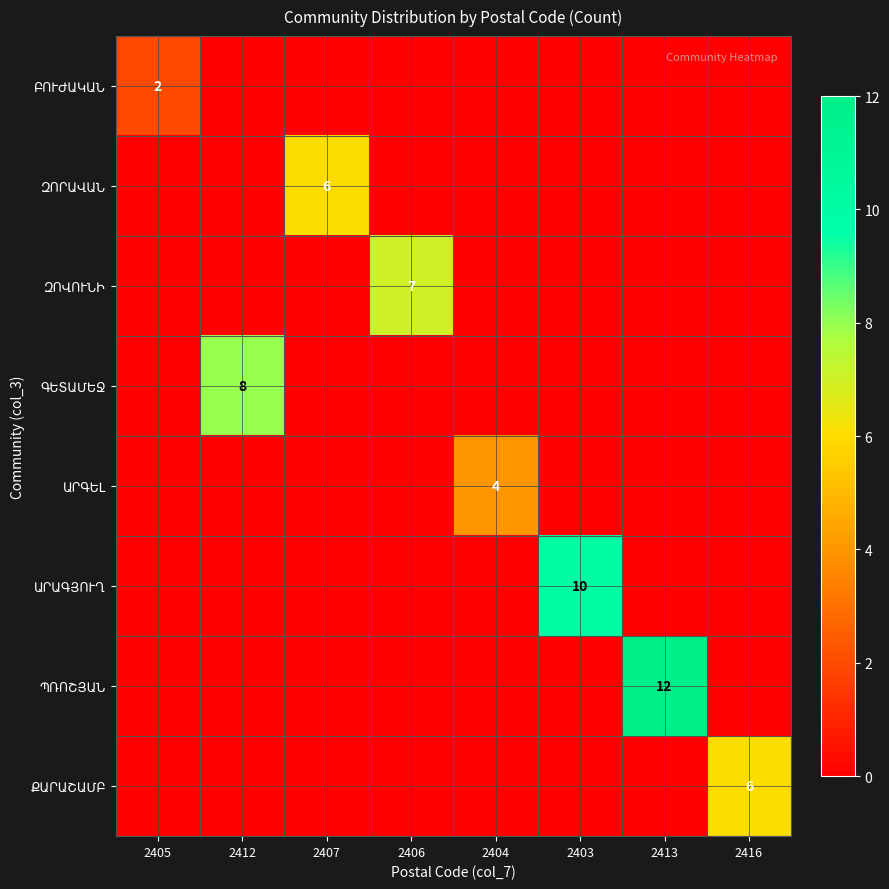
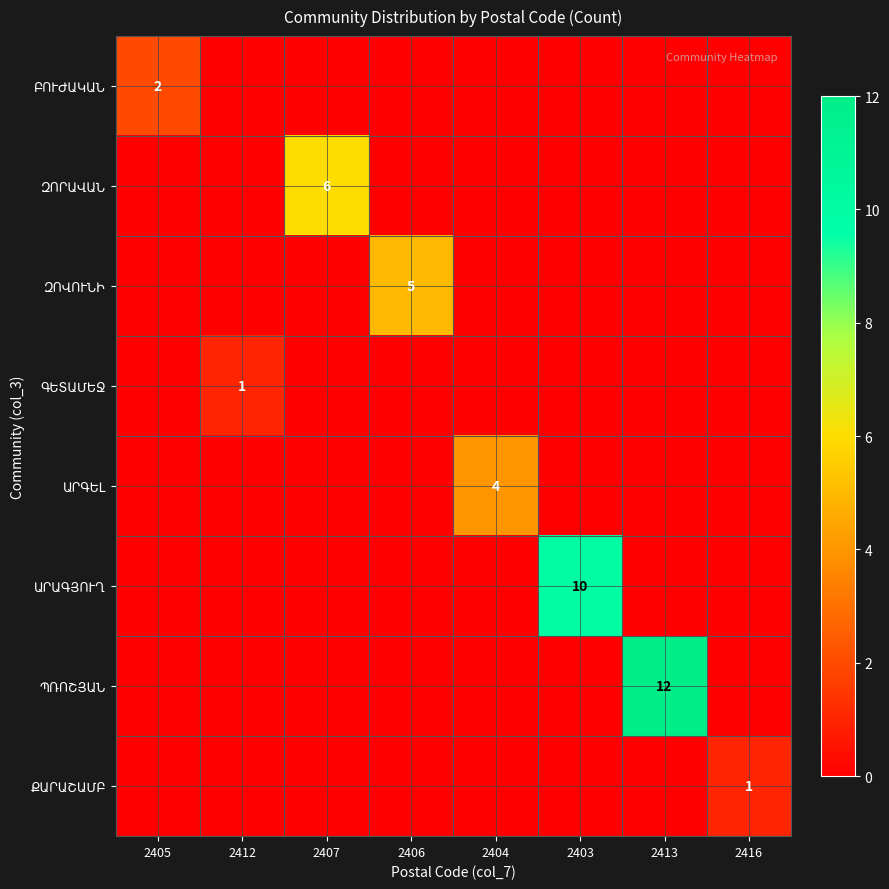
  {
    "ԲՈՒԺԱԿԱՆ": {
      "2405": 2
    },
    "ԶՈՐԱՎԱՆ": {
      "2407": 6
    },
    "ԶՈՎՈՒՆԻ": {
-     "2406": 7
+     "2406": 5
    },
    "ԳԵՏԱՄԵՋ": {
-     "2412": 8
+     "2412": 1
    },
    "ԱՐԳԵԼ": {
      "2404": 4
    },
    "ԱՐԱԳՅՈՒՂ": {
      "2403": 10
    },
    "ՊՌՈՇՅԱՆ": {
      "2413": 12
    },
    "ՔԱՐԱՇԱՄԲ": {
-     "2416": 6
+     "2416": 1
    }
  }
